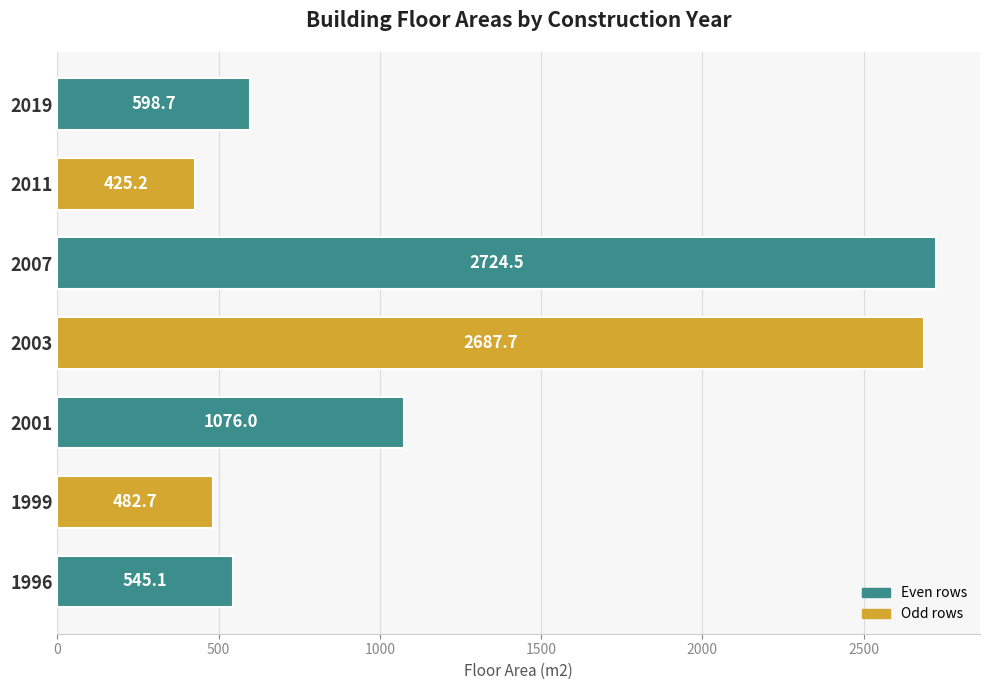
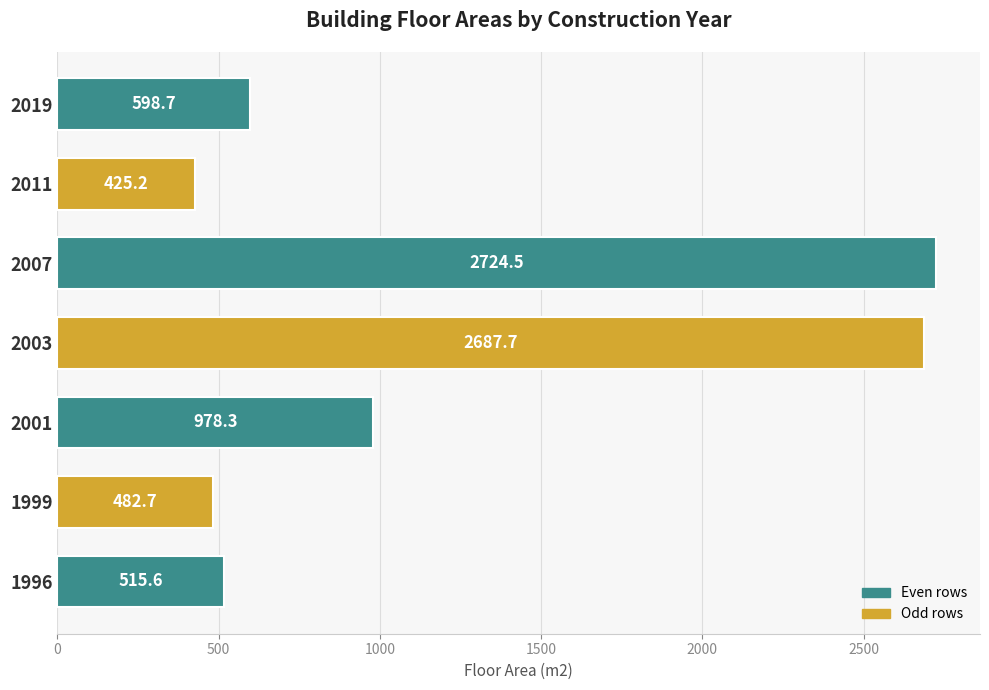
  {
    "2019": 598.7,
    "2011": 425.2,
    "2007": 2724.5,
    "2003": 2687.7,
-   "2001": 1076.0,
+   "2001": 978.3,
    "1999": 482.7,
-   "1996": 545.1
+   "1996": 515.6
  }
